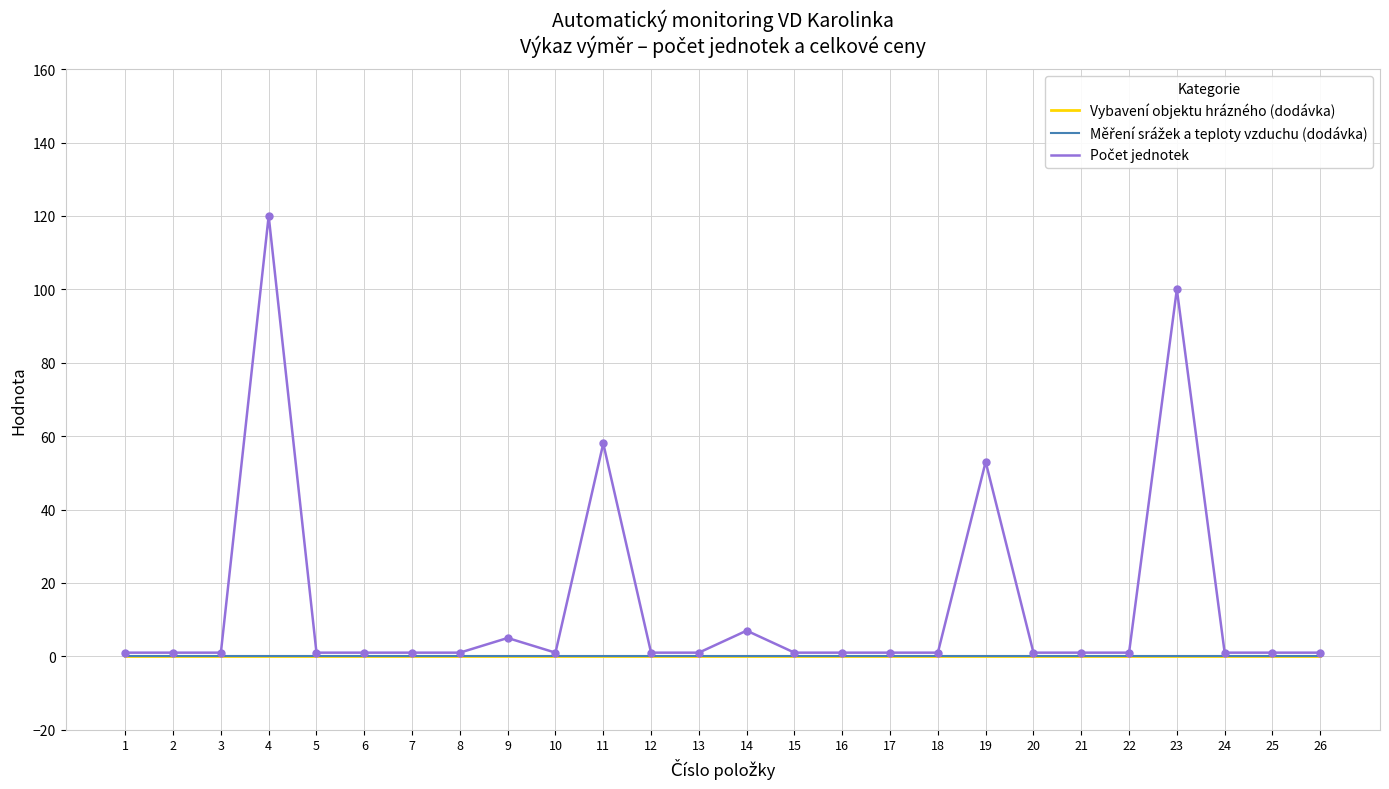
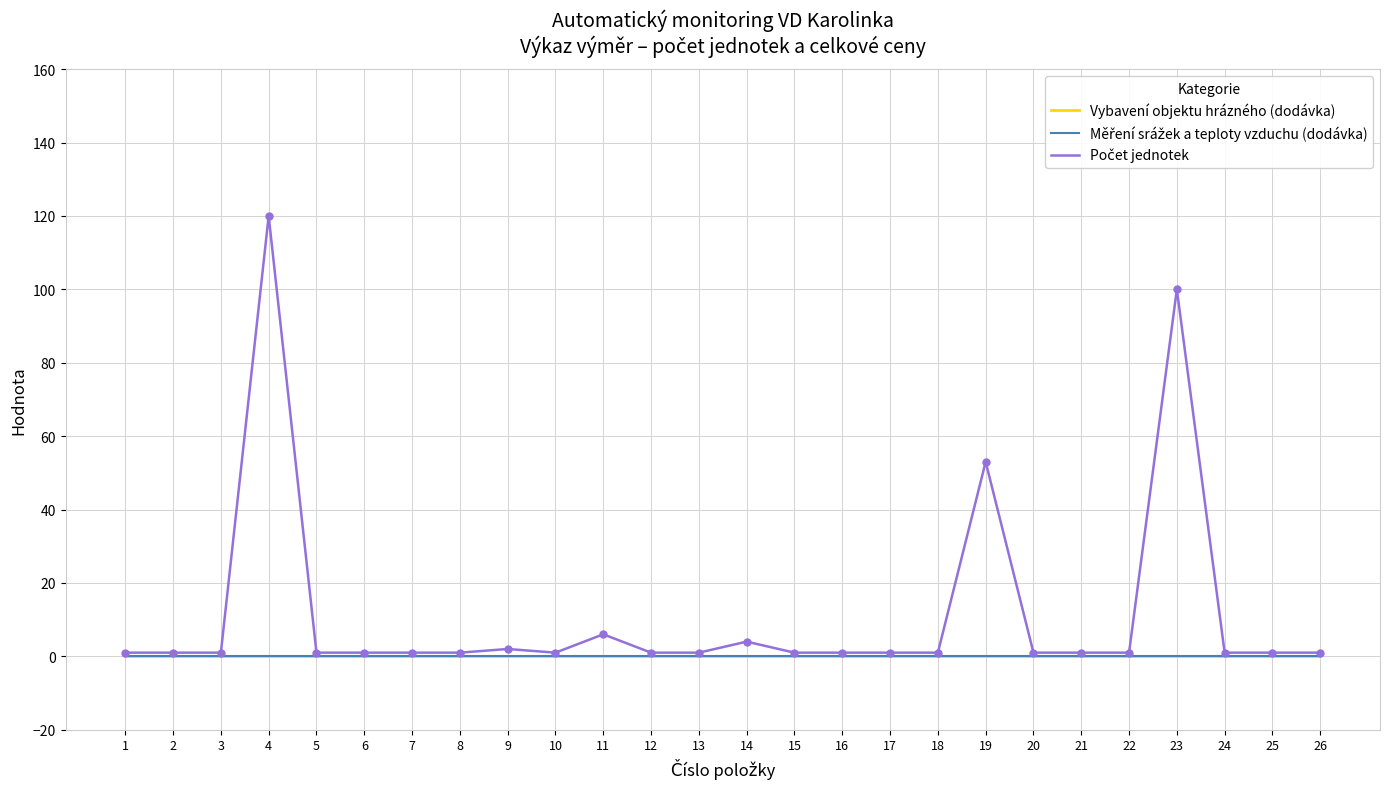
  {
    "Měření srážek a teploty vzduchu (dodávka)": {
      "1": 0,
      "2": 0,
      "3": 0,
      "4": 0,
      "5": 0,
      "6": 0,
      "7": 0,
      "8": 0,
      "9": 0,
      "10": 0,
      "11": 0,
      "12": 0,
      "13": 0,
      "14": 0,
      "15": 0,
      "16": 0,
      "17": 0,
      "18": 0,
      "19": 0,
      "20": 0,
      "21": 0,
      "22": 0,
      "23": 0,
      "24": 0,
      "25": 0,
      "26": 0
    },
    "Počet jednotek": {
      "1": 1,
      "2": 1,
      "3": 1,
      "4": 120,
      "5": 1,
      "6": 1,
      "7": 1,
      "8": 1,
-     "9": 5,
+     "9": 2,
      "10": 1,
-     "11": 58,
+     "11": 6,
      "12": 1,
      "13": 1,
-     "14": 7,
+     "14": 4,
      "15": 1,
      "16": 1,
      "17": 1,
      "18": 1,
      "19": 53,
      "20": 1,
      "21": 1,
      "22": 1,
      "23": 100,
      "24": 1,
      "25": 1,
      "26": 1
    }
  }
